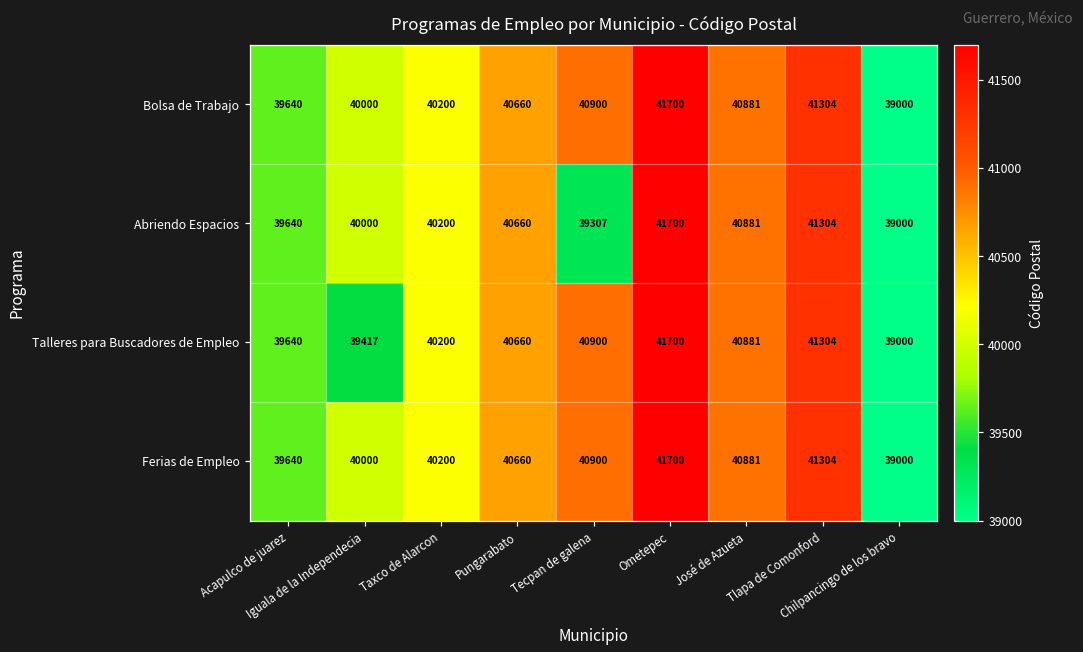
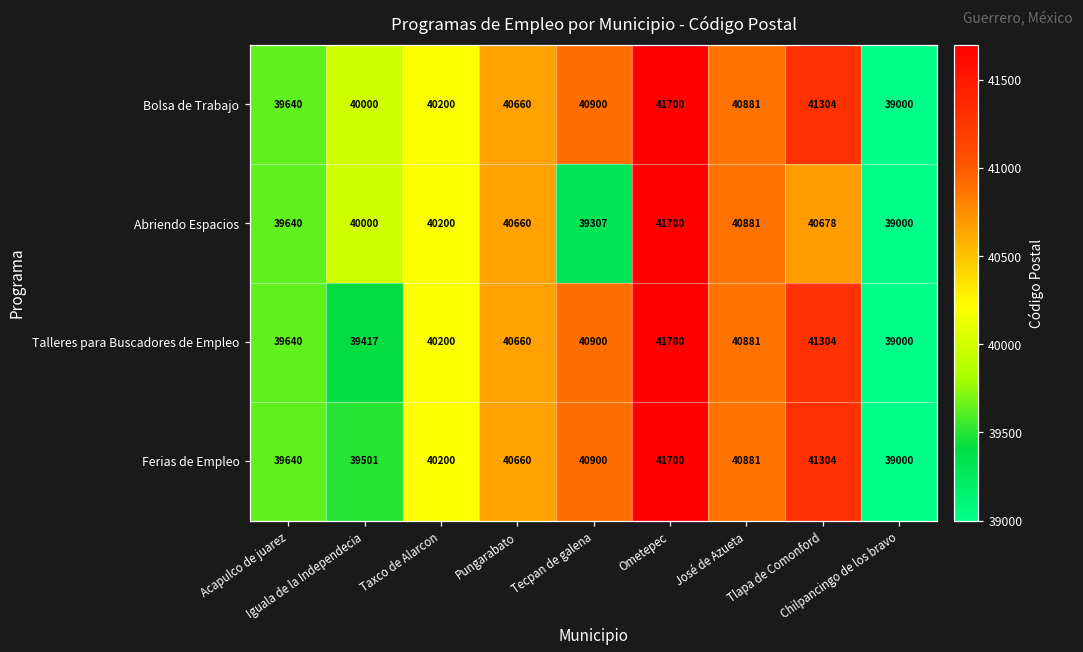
  {
    "Bolsa de Trabajo": {
      "Acapulco de juarez": 39640,
      "Iguala de la Independecia": 40000,
      "Taxco de Alarcon": 40200,
      "Pungarabato": 40660,
      "Tecpan de galena": 40900,
      "Ometepec": 41700,
      "José de Azueta": 40881,
      "Tlapa de Comonford": 41304,
      "Chilpancingo de los bravo": 39000
    },
    "Abriendo Espacios": {
      "Acapulco de juarez": 39640,
      "Iguala de la Independecia": 40000,
      "Taxco de Alarcon": 40200,
      "Pungarabato": 40660,
      "Tecpan de galena": 39307,
      "Ometepec": 41700,
      "José de Azueta": 40881,
-     "Tlapa de Comonford": 41304,
+     "Tlapa de Comonford": 40678,
      "Chilpancingo de los bravo": 39000
    },
    "Talleres para Buscadores de Empleo": {
      "Acapulco de juarez": 39640,
      "Iguala de la Independecia": 39417,
      "Taxco de Alarcon": 40200,
      "Pungarabato": 40660,
      "Tecpan de galena": 40900,
      "Ometepec": 41700,
      "José de Azueta": 40881,
      "Tlapa de Comonford": 41304,
      "Chilpancingo de los bravo": 39000
    },
    "Ferias de Empleo": {
      "Acapulco de juarez": 39640,
-     "Iguala de la Independecia": 40000,
+     "Iguala de la Independecia": 39501,
      "Taxco de Alarcon": 40200,
      "Pungarabato": 40660,
      "Tecpan de galena": 40900,
      "Ometepec": 41700,
      "José de Azueta": 40881,
      "Tlapa de Comonford": 41304,
      "Chilpancingo de los bravo": 39000
    }
  }
